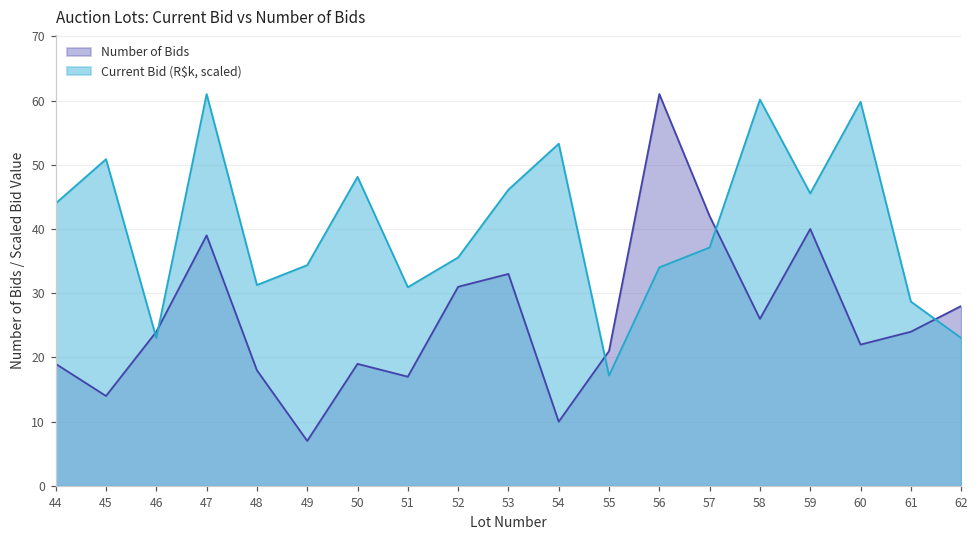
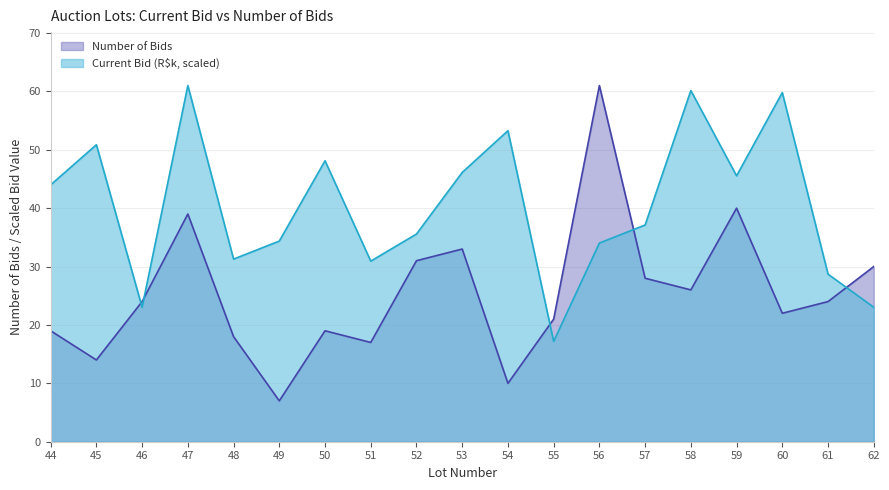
  {
    "Number of Bids": {
      "44": 19,
      "45": 14,
      "46": 24,
      "47": 39,
      "48": 18,
      "49": 7,
      "50": 19,
      "51": 17,
      "52": 31,
      "53": 33,
      "54": 10,
      "55": 21,
      "56": 61,
-     "57": 42,
+     "57": 28,
      "58": 26,
      "59": 40,
      "60": 22,
      "61": 24,
-     "62": 28
+     "62": 30
    },
    "Current Bid (R$k, scaled)": {
      "44": 44,
      "45": 51,
      "46": 23,
      "47": 61,
      "48": 31,
      "49": 34,
      "50": 48,
      "51": 31,
      "52": 36,
      "53": 46,
      "54": 53,
      "55": 17,
      "56": 34,
      "57": 37,
      "58": 60,
      "59": 46,
      "60": 60,
      "61": 29,
      "62": 23
    }
  }
